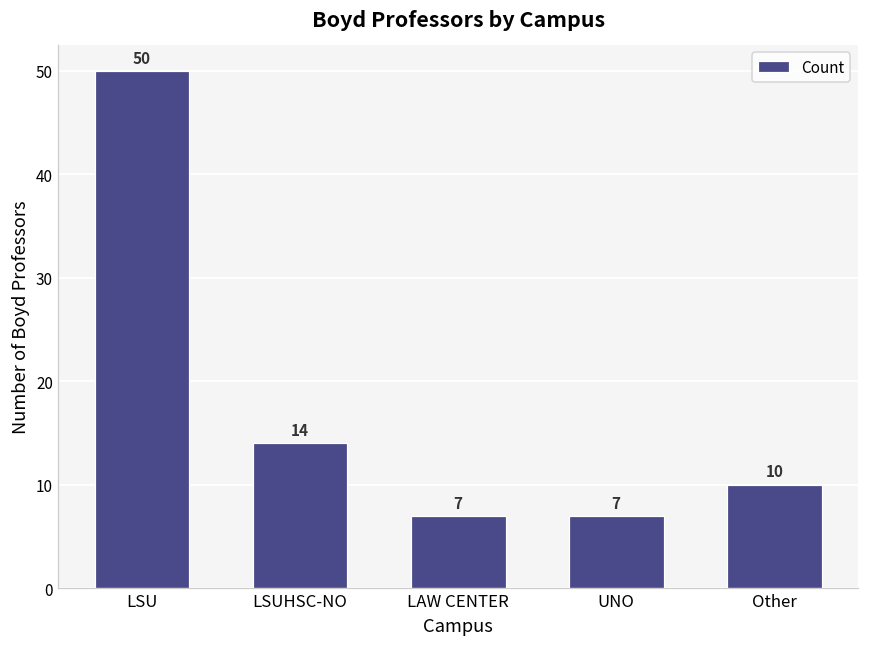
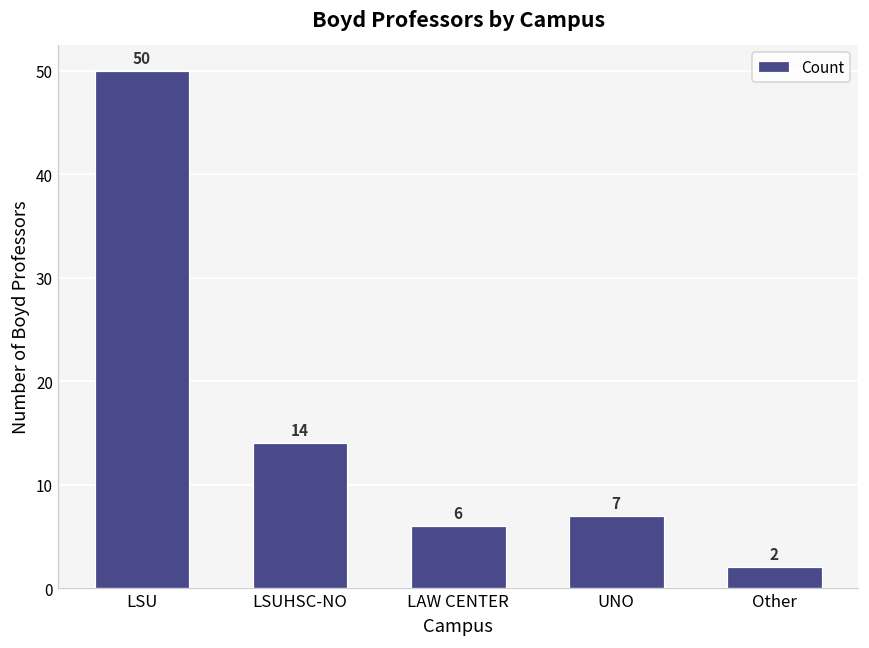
  {
    "LSU": 50,
    "LSUHSC-NO": 14,
-   "LAW CENTER": 7,
+   "LAW CENTER": 6,
    "UNO": 7,
-   "Other": 10
+   "Other": 2
  }
